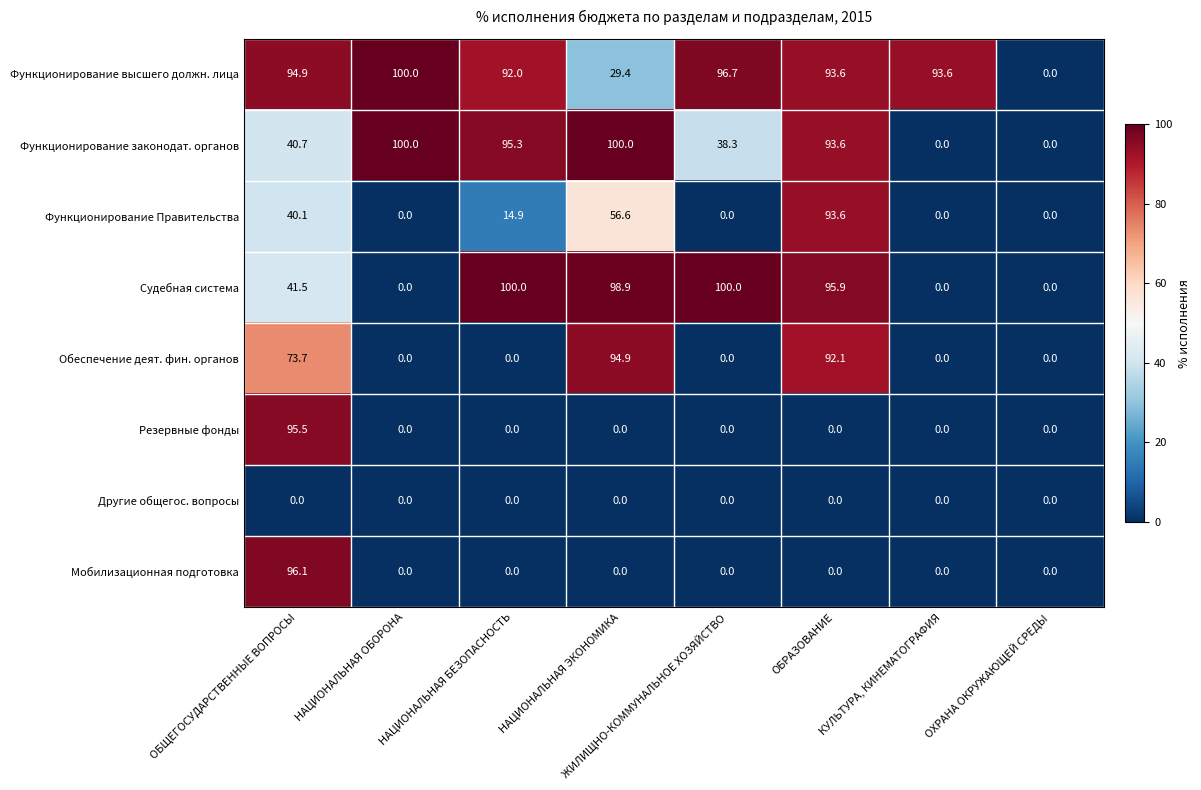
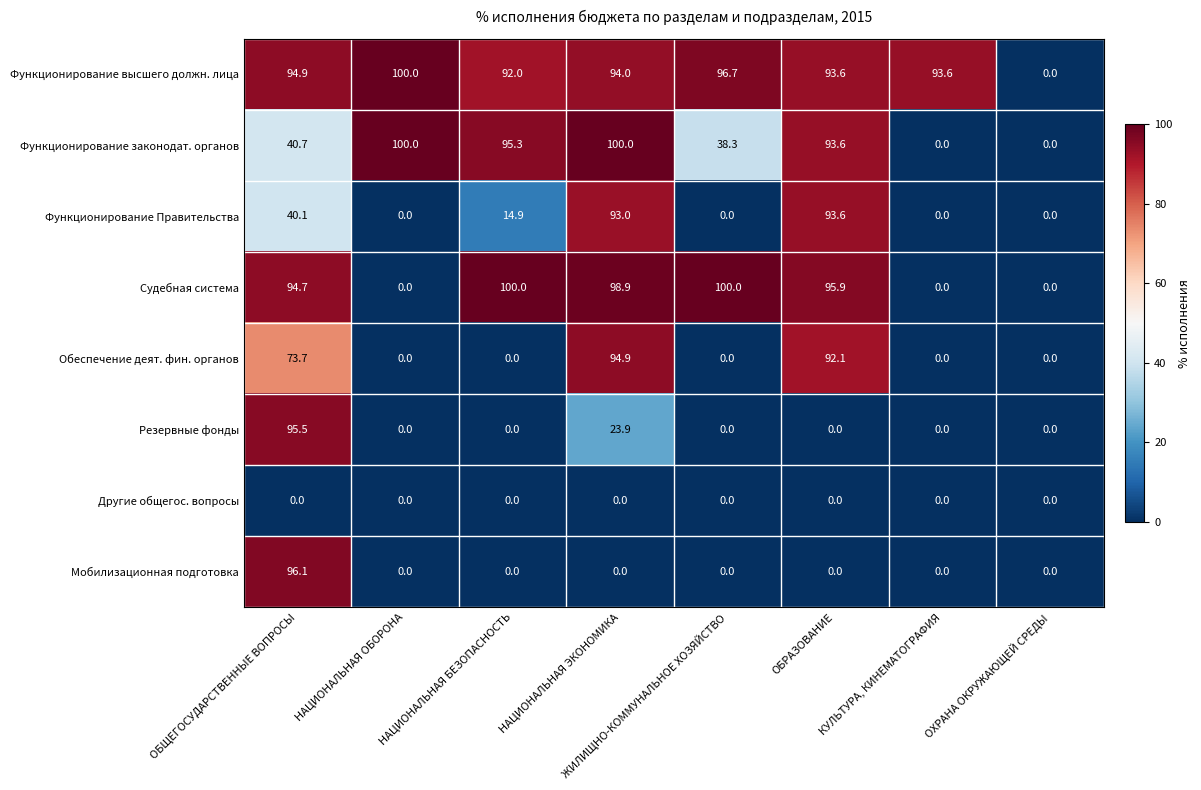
  {
    "Функционирование высшего должн. лица": {
      "ОБЩЕГОСУДАРСТВЕННЫЕ ВОПРОСЫ": 94.9,
      "НАЦИОНАЛЬНАЯ ОБОРОНА": 100.0,
      "НАЦИОНАЛЬНАЯ БЕЗОПАСНОСТЬ": 92.0,
-     "НАЦИОНАЛЬНАЯ ЭКОНОМИКА": 29.4,
+     "НАЦИОНАЛЬНАЯ ЭКОНОМИКА": 94.0,
      "ЖИЛИЩНО-КОММУНАЛЬНОЕ ХОЗЯЙСТВО": 96.7,
      "ОБРАЗОВАНИЕ": 93.6,
      "КУЛЬТУРА, КИНЕМАТОГРАФИЯ": 93.6,
      "ОХРАНА ОКРУЖАЮЩЕЙ СРЕДЫ": 0.0
    },
    "Функционирование законодат. органов": {
      "ОБЩЕГОСУДАРСТВЕННЫЕ ВОПРОСЫ": 40.7,
      "НАЦИОНАЛЬНАЯ ОБОРОНА": 100.0,
      "НАЦИОНАЛЬНАЯ БЕЗОПАСНОСТЬ": 95.3,
      "НАЦИОНАЛЬНАЯ ЭКОНОМИКА": 100.0,
      "ЖИЛИЩНО-КОММУНАЛЬНОЕ ХОЗЯЙСТВО": 38.3,
      "ОБРАЗОВАНИЕ": 93.6,
      "КУЛЬТУРА, КИНЕМАТОГРАФИЯ": 0.0,
      "ОХРАНА ОКРУЖАЮЩЕЙ СРЕДЫ": 0.0
    },
    "Функционирование Правительства": {
      "ОБЩЕГОСУДАРСТВЕННЫЕ ВОПРОСЫ": 40.1,
      "НАЦИОНАЛЬНАЯ ОБОРОНА": 0.0,
      "НАЦИОНАЛЬНАЯ БЕЗОПАСНОСТЬ": 14.9,
-     "НАЦИОНАЛЬНАЯ ЭКОНОМИКА": 56.6,
+     "НАЦИОНАЛЬНАЯ ЭКОНОМИКА": 93.0,
      "ЖИЛИЩНО-КОММУНАЛЬНОЕ ХОЗЯЙСТВО": 0.0,
      "ОБРАЗОВАНИЕ": 93.6,
      "КУЛЬТУРА, КИНЕМАТОГРАФИЯ": 0.0,
      "ОХРАНА ОКРУЖАЮЩЕЙ СРЕДЫ": 0.0
    },
    "Судебная система": {
-     "ОБЩЕГОСУДАРСТВЕННЫЕ ВОПРОСЫ": 41.5,
+     "ОБЩЕГОСУДАРСТВЕННЫЕ ВОПРОСЫ": 94.7,
      "НАЦИОНАЛЬНАЯ ОБОРОНА": 0.0,
      "НАЦИОНАЛЬНАЯ БЕЗОПАСНОСТЬ": 100.0,
      "НАЦИОНАЛЬНАЯ ЭКОНОМИКА": 98.9,
      "ЖИЛИЩНО-КОММУНАЛЬНОЕ ХОЗЯЙСТВО": 100.0,
      "ОБРАЗОВАНИЕ": 95.9,
      "КУЛЬТУРА, КИНЕМАТОГРАФИЯ": 0.0,
      "ОХРАНА ОКРУЖАЮЩЕЙ СРЕДЫ": 0.0
    },
    "Обеспечение деят. фин. органов": {
      "ОБЩЕГОСУДАРСТВЕННЫЕ ВОПРОСЫ": 73.7,
      "НАЦИОНАЛЬНАЯ ОБОРОНА": 0.0,
      "НАЦИОНАЛЬНАЯ БЕЗОПАСНОСТЬ": 0.0,
      "НАЦИОНАЛЬНАЯ ЭКОНОМИКА": 94.9,
      "ЖИЛИЩНО-КОММУНАЛЬНОЕ ХОЗЯЙСТВО": 0.0,
      "ОБРАЗОВАНИЕ": 92.1,
      "КУЛЬТУРА, КИНЕМАТОГРАФИЯ": 0.0,
      "ОХРАНА ОКРУЖАЮЩЕЙ СРЕДЫ": 0.0
    },
    "Резервные фонды": {
      "ОБЩЕГОСУДАРСТВЕННЫЕ ВОПРОСЫ": 95.5,
      "НАЦИОНАЛЬНАЯ ОБОРОНА": 0.0,
      "НАЦИОНАЛЬНАЯ БЕЗОПАСНОСТЬ": 0.0,
-     "НАЦИОНАЛЬНАЯ ЭКОНОМИКА": 0.0,
+     "НАЦИОНАЛЬНАЯ ЭКОНОМИКА": 23.9,
      "ЖИЛИЩНО-КОММУНАЛЬНОЕ ХОЗЯЙСТВО": 0.0,
      "ОБРАЗОВАНИЕ": 0.0,
      "КУЛЬТУРА, КИНЕМАТОГРАФИЯ": 0.0,
      "ОХРАНА ОКРУЖАЮЩЕЙ СРЕДЫ": 0.0
    },
    "Другие общегос. вопросы": {
      "ОБЩЕГОСУДАРСТВЕННЫЕ ВОПРОСЫ": 0.0,
      "НАЦИОНАЛЬНАЯ ОБОРОНА": 0.0,
      "НАЦИОНАЛЬНАЯ БЕЗОПАСНОСТЬ": 0.0,
      "НАЦИОНАЛЬНАЯ ЭКОНОМИКА": 0.0,
      "ЖИЛИЩНО-КОММУНАЛЬНОЕ ХОЗЯЙСТВО": 0.0,
      "ОБРАЗОВАНИЕ": 0.0,
      "КУЛЬТУРА, КИНЕМАТОГРАФИЯ": 0.0,
      "ОХРАНА ОКРУЖАЮЩЕЙ СРЕДЫ": 0.0
    },
    "Мобилизационная подготовка": {
      "ОБЩЕГОСУДАРСТВЕННЫЕ ВОПРОСЫ": 96.1,
      "НАЦИОНАЛЬНАЯ ОБОРОНА": 0.0,
      "НАЦИОНАЛЬНАЯ БЕЗОПАСНОСТЬ": 0.0,
      "НАЦИОНАЛЬНАЯ ЭКОНОМИКА": 0.0,
      "ЖИЛИЩНО-КОММУНАЛЬНОЕ ХОЗЯЙСТВО": 0.0,
      "ОБРАЗОВАНИЕ": 0.0,
      "КУЛЬТУРА, КИНЕМАТОГРАФИЯ": 0.0,
      "ОХРАНА ОКРУЖАЮЩЕЙ СРЕДЫ": 0.0
    }
  }
